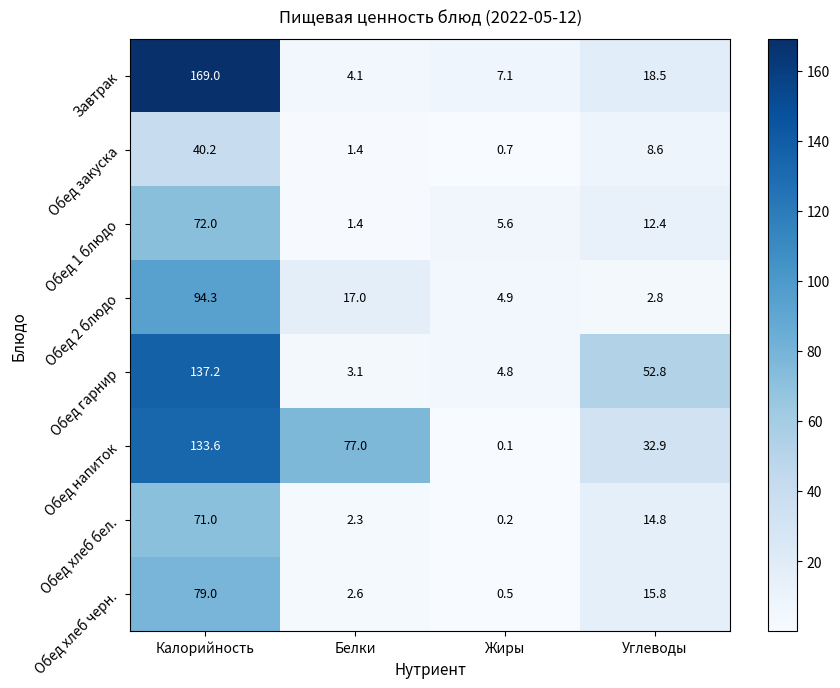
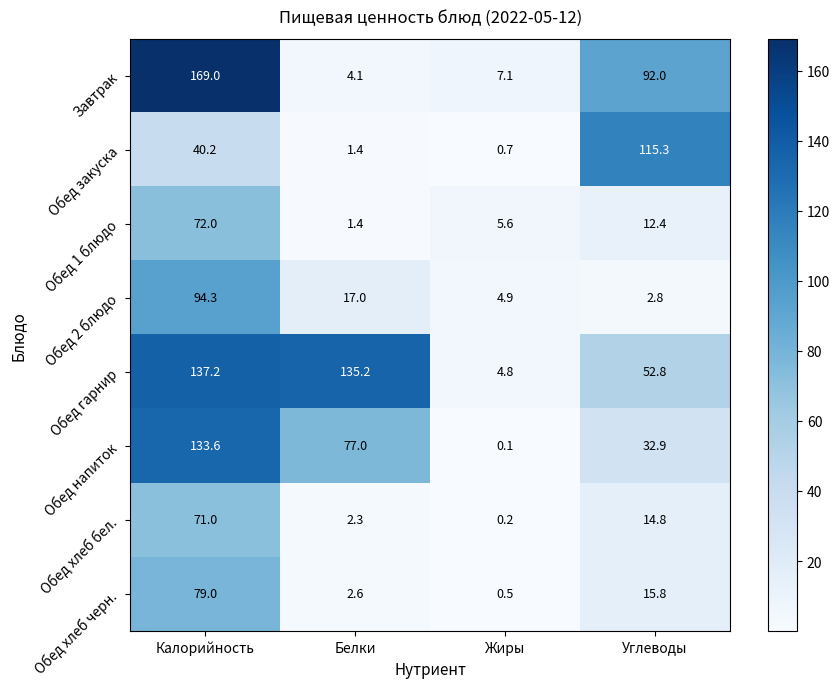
  {
    "Завтрак": {
      "Калорийность": 169.0,
      "Белки": 4.1,
      "Жиры": 7.1,
-     "Углеводы": 18.5
+     "Углеводы": 92.0
    },
    "Обед закуска": {
      "Калорийность": 40.2,
      "Белки": 1.4,
      "Жиры": 0.7,
-     "Углеводы": 8.6
+     "Углеводы": 115.3
    },
    "Обед 1 блюдо": {
      "Калорийность": 72.0,
      "Белки": 1.4,
      "Жиры": 5.6,
      "Углеводы": 12.4
    },
    "Обед 2 блюдо": {
      "Калорийность": 94.3,
      "Белки": 17.0,
      "Жиры": 4.9,
      "Углеводы": 2.8
    },
    "Обед гарнир": {
      "Калорийность": 137.2,
-     "Белки": 3.1,
+     "Белки": 135.2,
      "Жиры": 4.8,
      "Углеводы": 52.8
    },
    "Обед напиток": {
      "Калорийность": 133.6,
      "Белки": 77.0,
      "Жиры": 0.1,
      "Углеводы": 32.9
    },
    "Обед хлеб бел.": {
      "Калорийность": 71.0,
      "Белки": 2.3,
      "Жиры": 0.2,
      "Углеводы": 14.8
    },
    "Обед хлеб черн.": {
      "Калорийность": 79.0,
      "Белки": 2.6,
      "Жиры": 0.5,
      "Углеводы": 15.8
    }
  }
